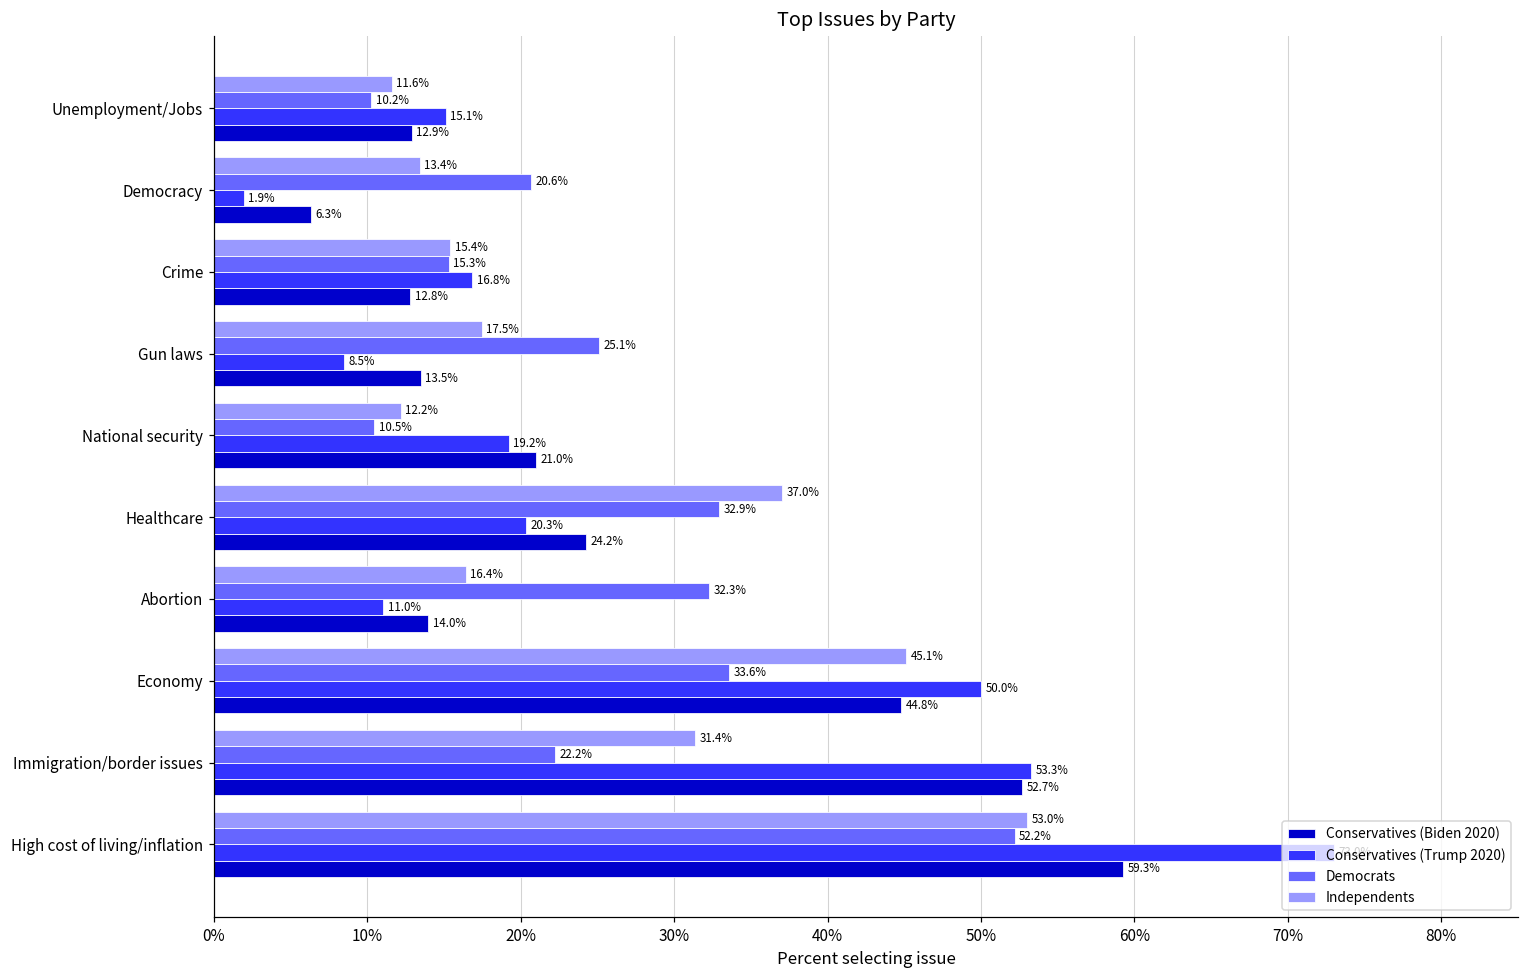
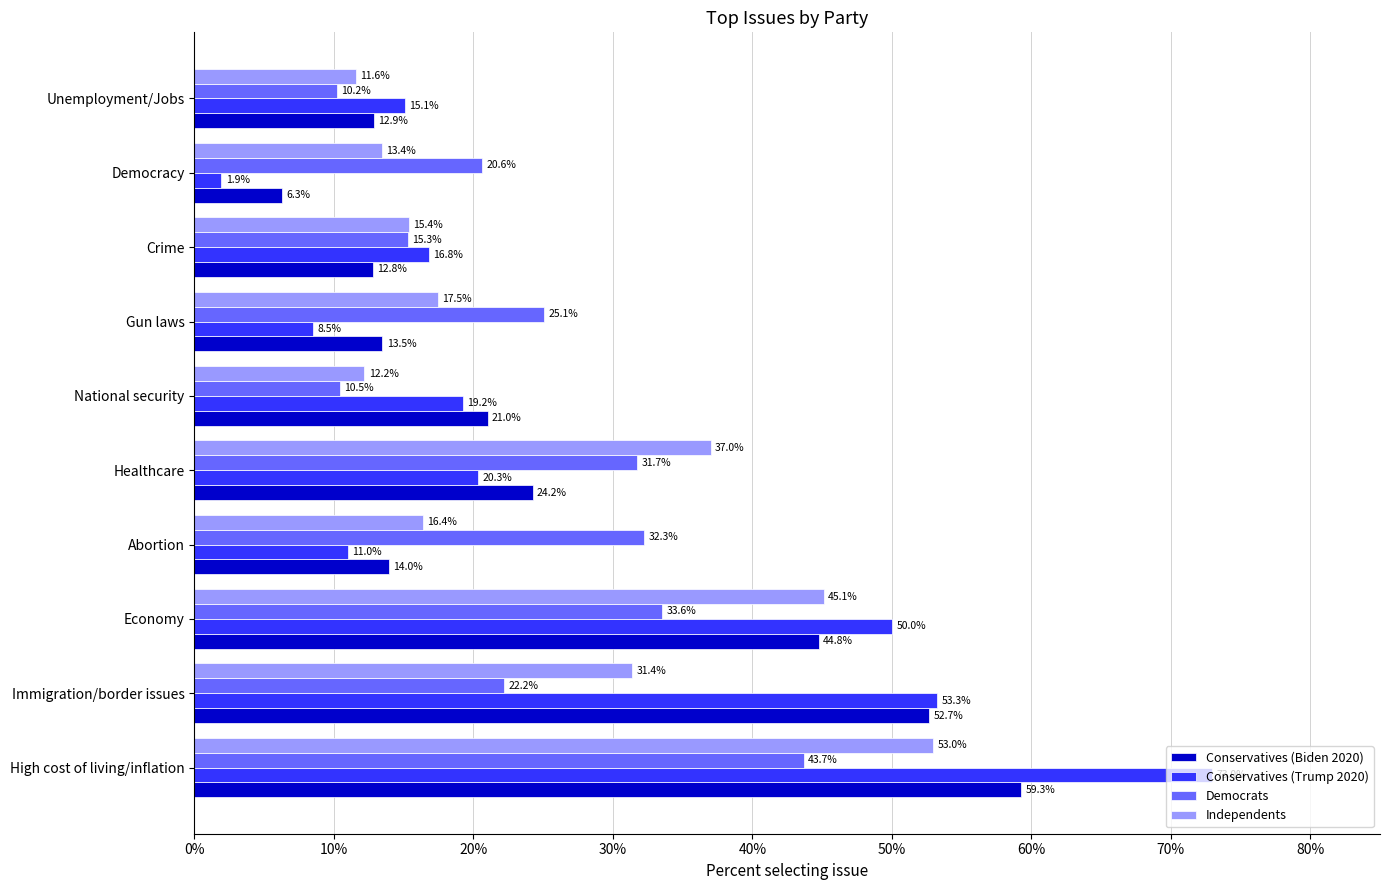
  {
    "Conservatives (Biden 2020)": {
      "Unemployment/Jobs": "12.9%",
      "Democracy": "6.3%",
      "Crime": "12.8%",
      "Gun laws": "13.5%",
      "National security": "21.0%",
      "Healthcare": "24.2%",
      "Abortion": "14.0%",
      "Economy": "44.8%",
      "Immigration/border issues": "52.7%",
      "High cost of living/inflation": "59.3%"
    },
    "Conservatives (Trump 2020)": {
      "Unemployment/Jobs": "15.1%",
      "Democracy": "1.9%",
      "Crime": "16.8%",
      "Gun laws": "8.5%",
      "National security": "19.2%",
      "Healthcare": "20.3%",
      "Abortion": "11.0%",
      "Economy": "50.0%",
      "Immigration/border issues": "53.3%"
    },
    "Democrats": {
      "Unemployment/Jobs": "10.2%",
      "Democracy": "20.6%",
      "Crime": "15.3%",
      "Gun laws": "25.1%",
      "National security": "10.5%",
-     "Healthcare": "32.9%",
+     "Healthcare": "31.7%",
      "Abortion": "32.3%",
      "Economy": "33.6%",
      "Immigration/border issues": "22.2%",
-     "High cost of living/inflation": "52.2%"
+     "High cost of living/inflation": "43.7%"
    },
    "Independents": {
      "Unemployment/Jobs": "11.6%",
      "Democracy": "13.4%",
      "Crime": "15.4%",
      "Gun laws": "17.5%",
      "National security": "12.2%",
      "Healthcare": "37.0%",
      "Abortion": "16.4%",
      "Economy": "45.1%",
      "Immigration/border issues": "31.4%",
      "High cost of living/inflation": "53.0%"
    }
  }
